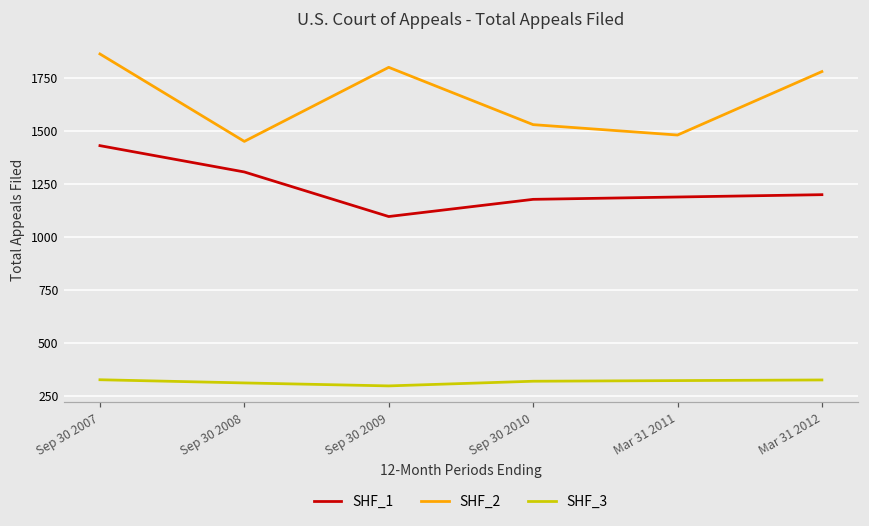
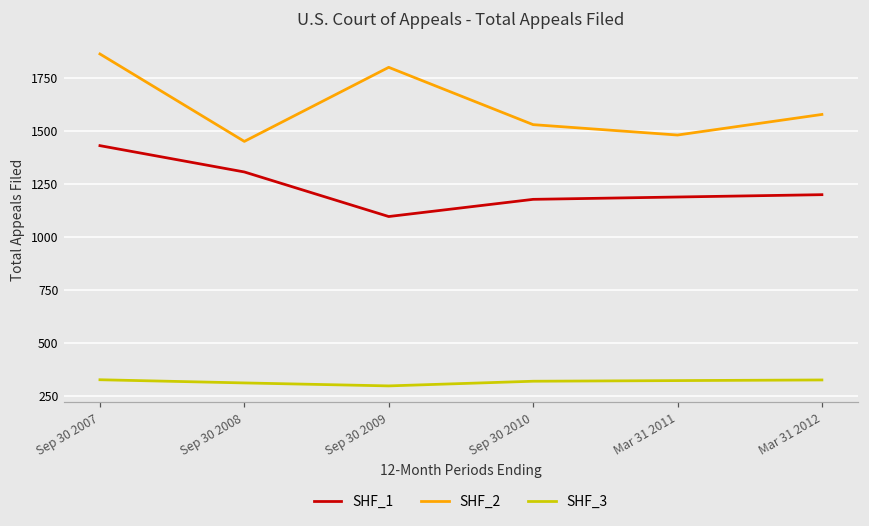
  {
    "SHF_1": {
      "Sep 30 2007": 1430,
      "Sep 30 2008": 1310,
      "Sep 30 2009": 1100,
      "Sep 30 2010": 1180,
      "Mar 31 2011": 1190,
      "Mar 31 2012": 1200
    },
    "SHF_2": {
      "Sep 30 2007": 1860,
      "Sep 30 2008": 1450,
      "Sep 30 2009": 1800,
      "Sep 30 2010": 1530,
      "Mar 31 2011": 1480,
-     "Mar 31 2012": 1780
+     "Mar 31 2012": 1580
    },
    "SHF_3": {
      "Sep 30 2007": 330,
      "Sep 30 2008": 310,
      "Sep 30 2009": 300,
      "Sep 30 2010": 320,
      "Mar 31 2011": 320,
      "Mar 31 2012": 330
    }
  }
